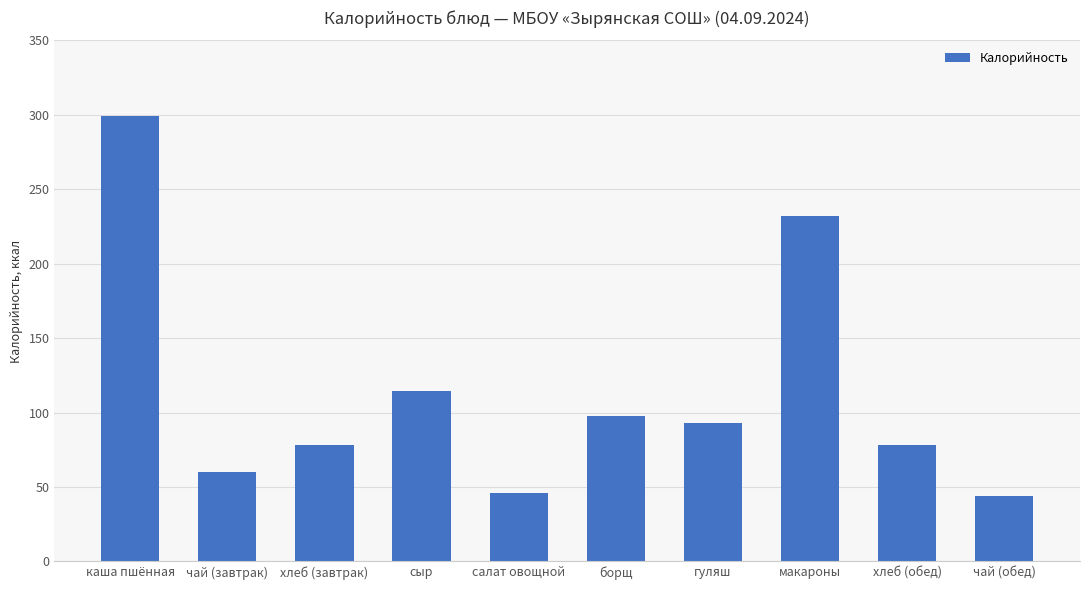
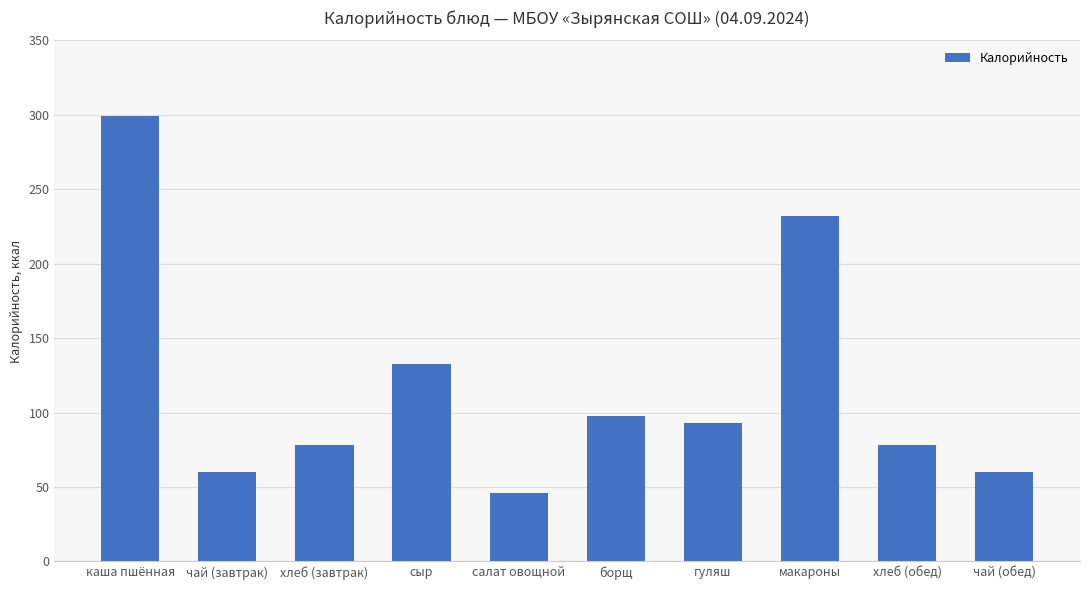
  {
    "каша пшённая": 299,
    "чай (завтрак)": 60,
    "хлеб (завтрак)": 78,
-   "сыр": 114,
+   "сыр": 133,
    "салат овощной": 46,
    "борщ": 98,
    "гуляш": 93,
    "макароны": 232,
    "хлеб (обед)": 78,
-   "чай (обед)": 44
+   "чай (обед)": 60
  }
